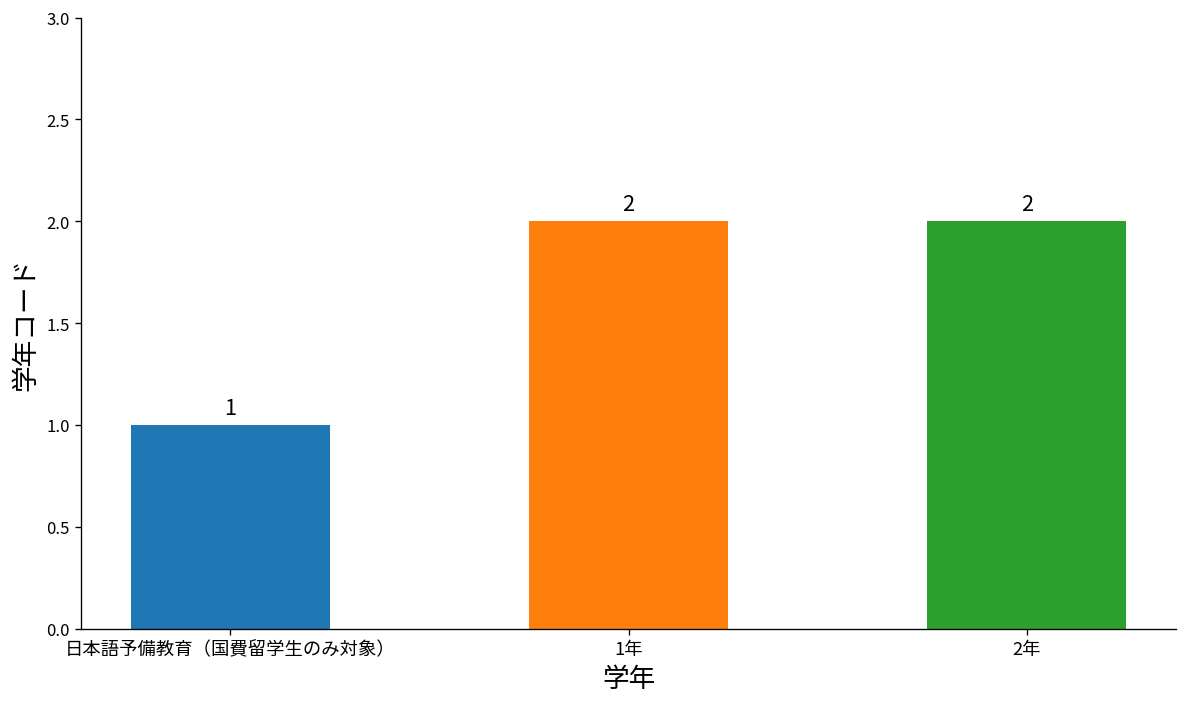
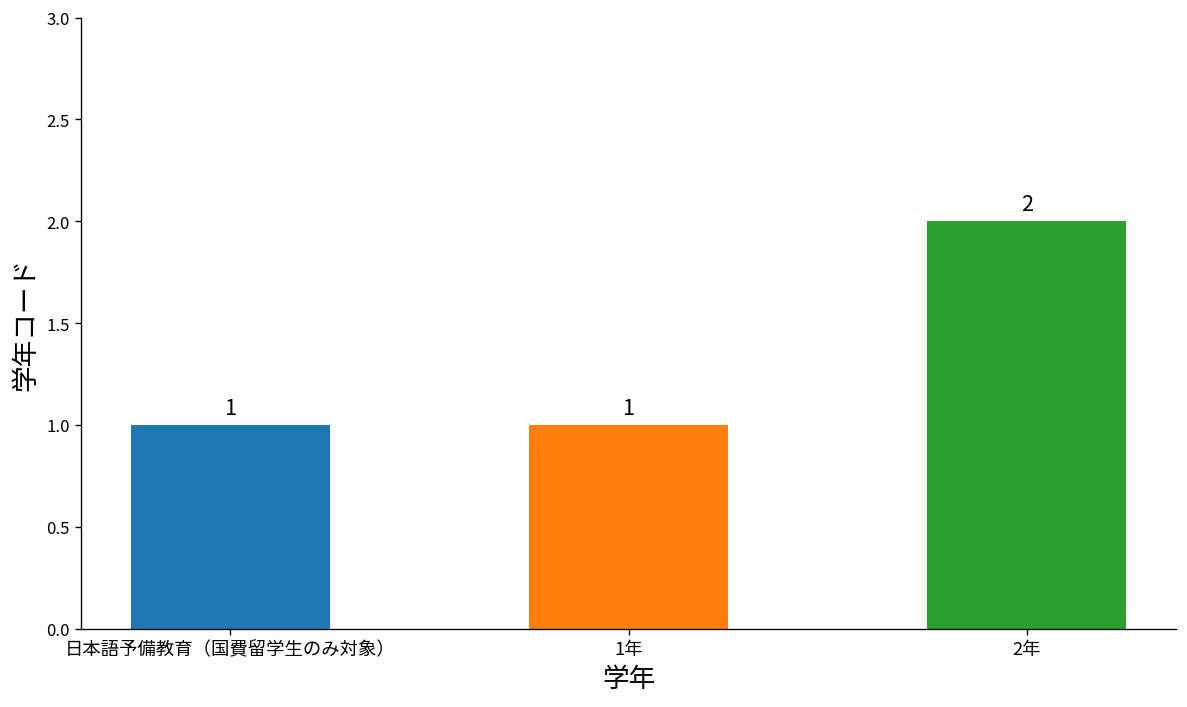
  {
    "日本語予備教育（国費留学生のみ対象）": 1,
-   "1年": 2,
+   "1年": 1,
    "2年": 2
  }
